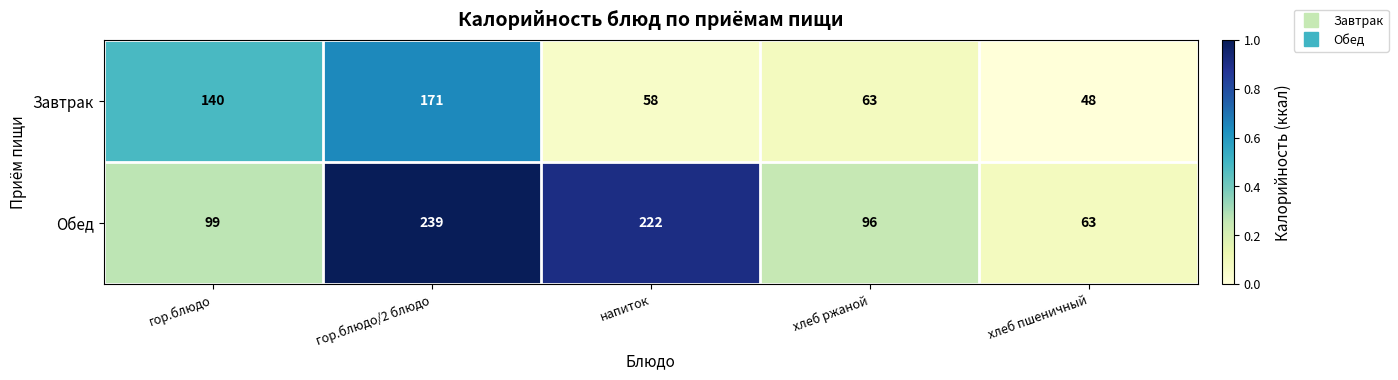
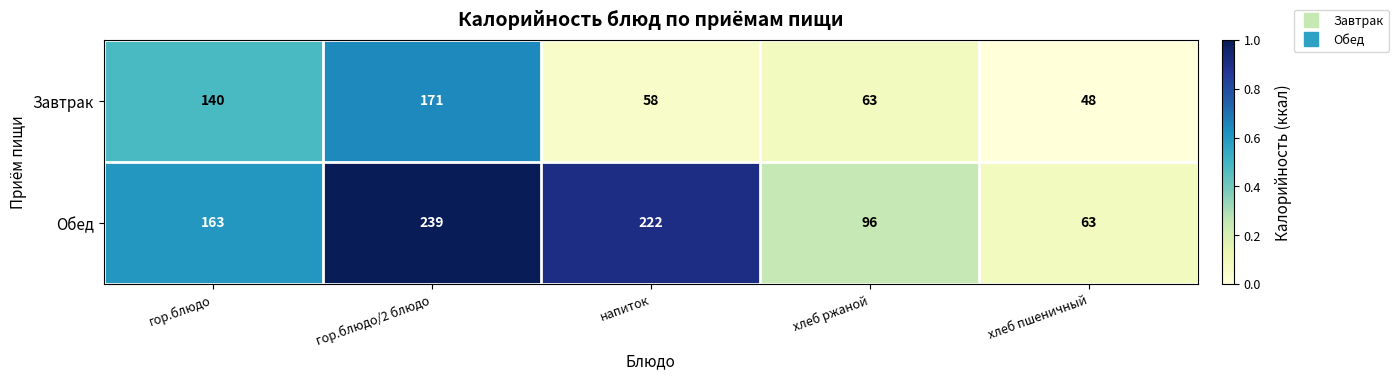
  {
    "Завтрак": {
      "гор.блюдо": 140,
      "гор.блюдо/2 блюдо": 171,
      "напиток": 58,
      "хлеб ржаной": 63,
      "хлеб пшеничный": 48
    },
    "Обед": {
-     "гор.блюдо": 99,
+     "гор.блюдо": 163,
      "гор.блюдо/2 блюдо": 239,
      "напиток": 222,
      "хлеб ржаной": 96,
      "хлеб пшеничный": 63
    }
  }
